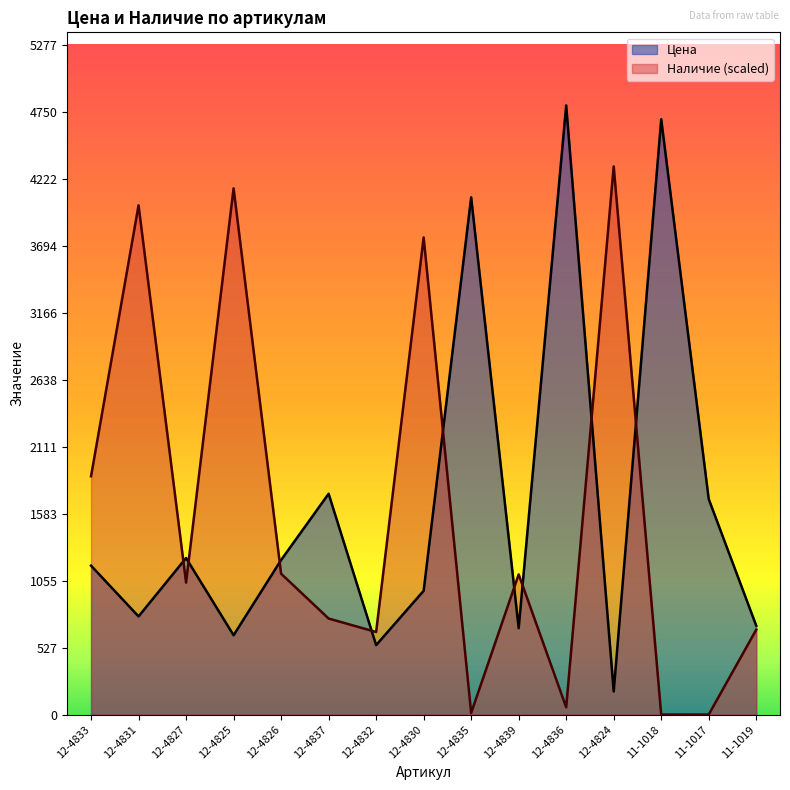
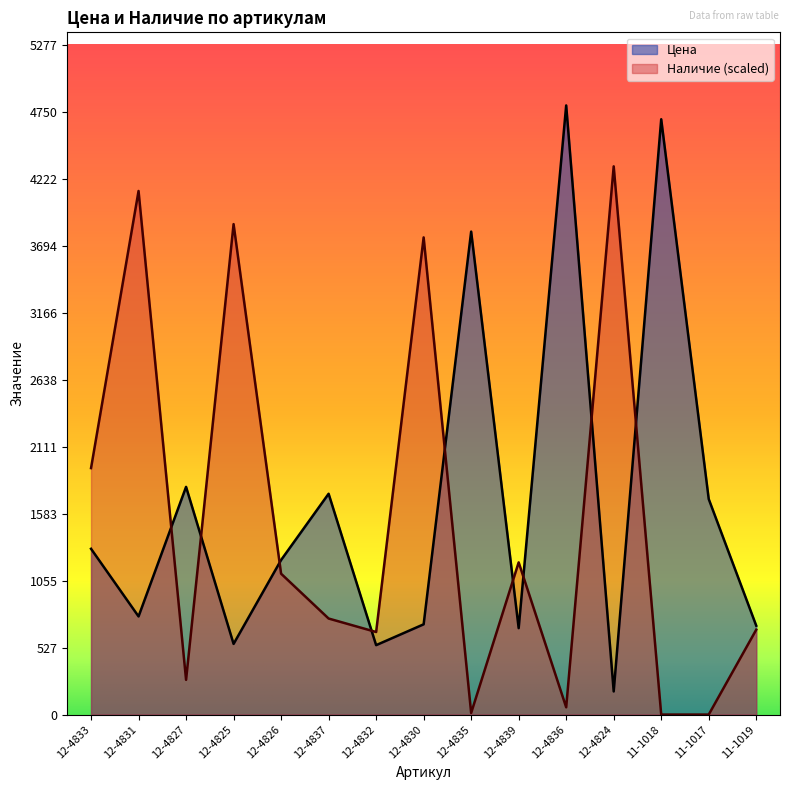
  {
    "Цена": {
-     "12-4833": 1170,
+     "12-4833": 1310,
      "12-4831": 770,
-     "12-4827": 1230,
-     "12-4825": 620,
+     "12-4827": 1790,
+     "12-4825": 560,
      "12-4826": 1220,
      "12-4837": 1740,
      "12-4832": 550,
-     "12-4830": 980,
-     "12-4835": 4070,
+     "12-4830": 710,
+     "12-4835": 3800,
      "12-4839": 680,
      "12-4836": 4800,
      "12-4824": 180,
      "11-1018": 4690,
      "11-1017": 1700,
      "11-1019": 700
    },
    "Наличие (scaled)": {
-     "12-4833": 1880,
-     "12-4831": 4010,
-     "12-4827": 1040,
-     "12-4825": 4150,
+     "12-4833": 1940,
+     "12-4831": 4120,
+     "12-4827": 270,
+     "12-4825": 3860,
      "12-4826": 1110,
      "12-4837": 760,
      "12-4832": 650,
      "12-4830": 3760,
      "12-4835": 10,
-     "12-4839": 1100,
+     "12-4839": 1200,
      "12-4836": 60,
      "12-4824": 4320,
      "11-1018": 0,
      "11-1017": 0,
      "11-1019": 670
    }
  }
